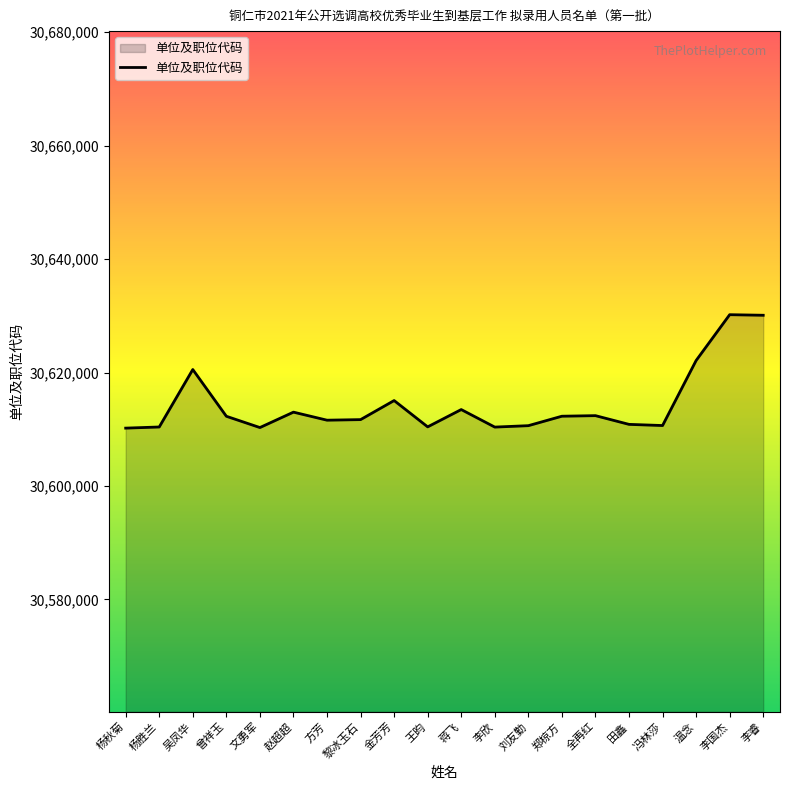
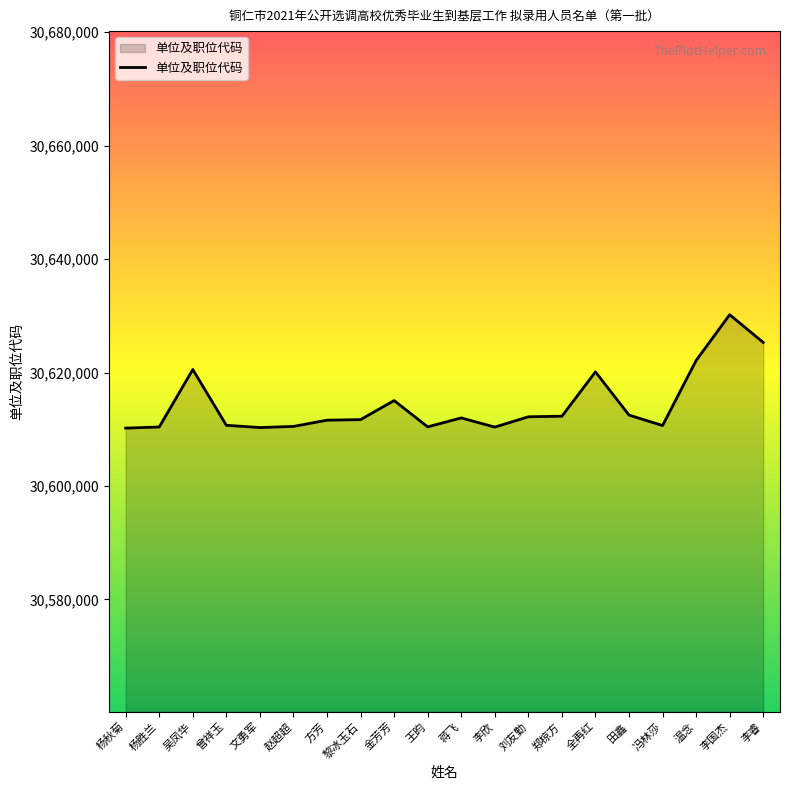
  {
    "杨秋菊": "30,610,000",
    "杨胜兰": "30,610,000",
    "吴凤华": "30,621,000",
-   "曾祥玉": "30,612,000",
+   "曾祥玉": "30,611,000",
    "文勇军": "30,610,000",
-   "赵超超": "30,613,000",
+   "赵超超": "30,611,000",
    "方芳": "30,612,000",
    "黎冰玉石": "30,612,000",
    "金芳芳": "30,615,000",
    "王昀": "30,610,000",
-   "蒋飞": "30,613,000",
+   "蒋飞": "30,612,000",
    "李欣": "30,610,000",
-   "刘友勤": "30,611,000",
+   "刘友勤": "30,612,000",
    "郑椋方": "30,612,000",
-   "全再红": "30,612,000",
-   "田鑫": "30,611,000",
+   "全再红": "30,620,000",
+   "田鑫": "30,613,000",
    "冯林莎": "30,611,000",
    "温念": "30,622,000",
    "李国杰": "30,630,000",
-   "李睿": "30,630,000"
+   "李睿": "30,625,000"
  }
